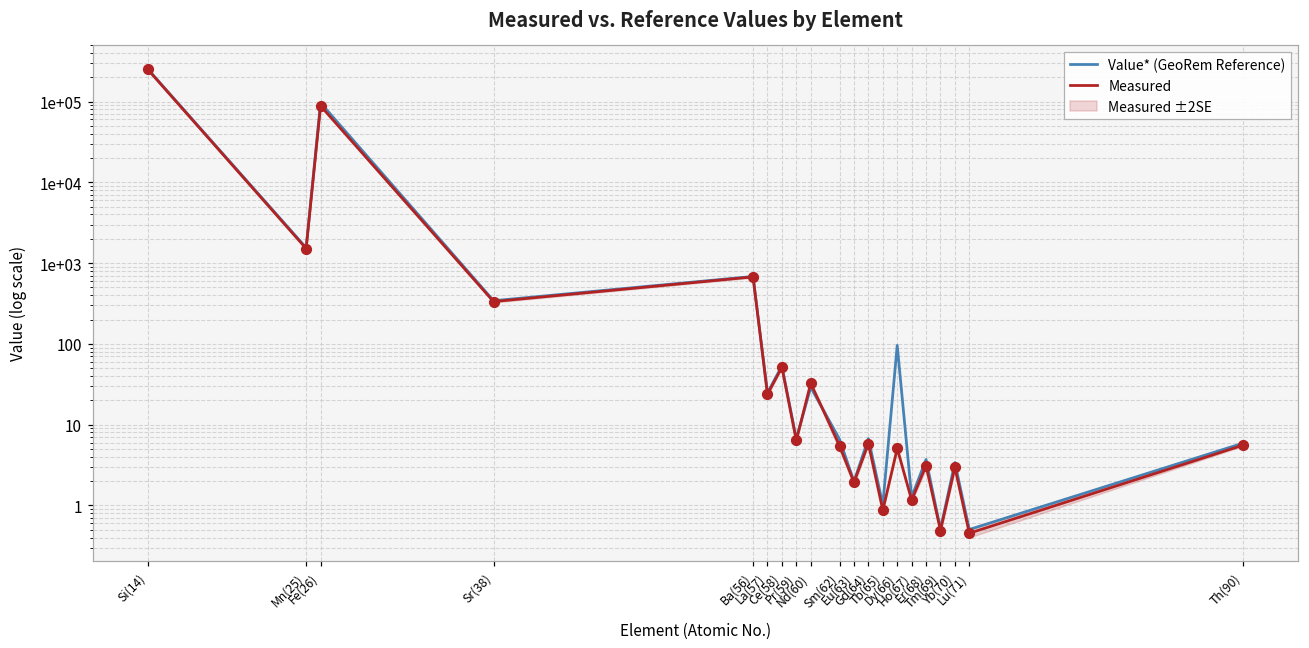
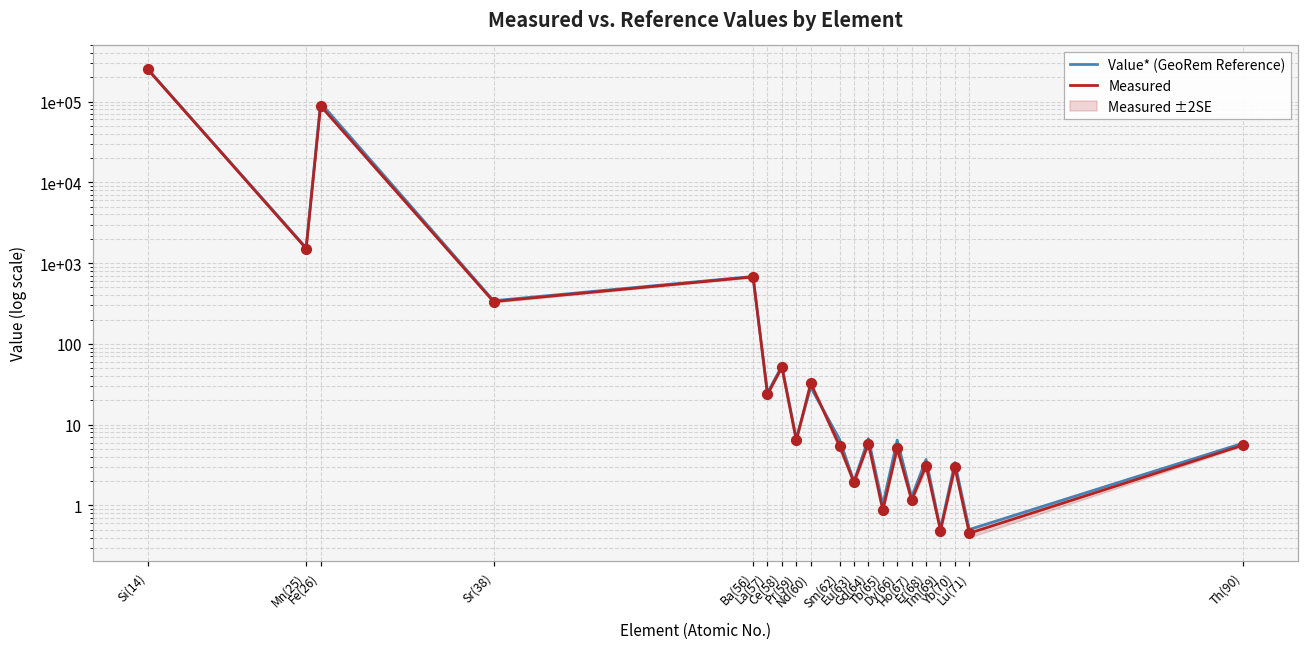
  {
    "Value* (GeoRem Reference)": {
      "Nd(60)": 29,
      "Gd(64)": 7,
      "Tb(65)": 1,
-     "Dy(66)": 100,
+     "Dy(66)": 6,
      "Er(68)": 4
    }
  }
